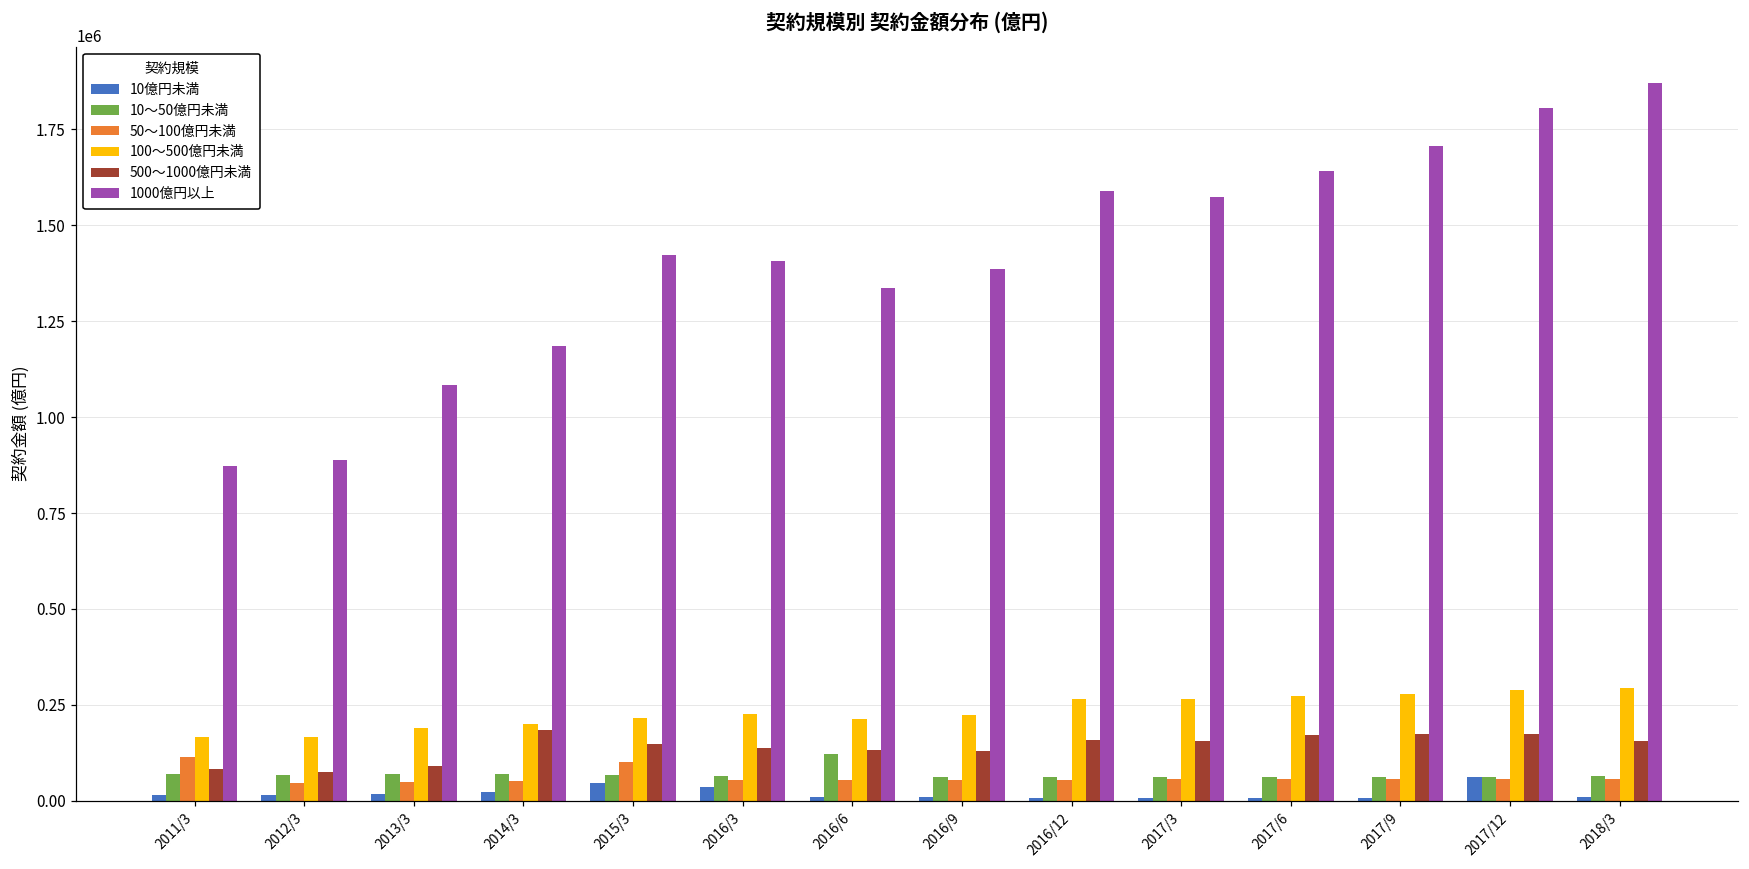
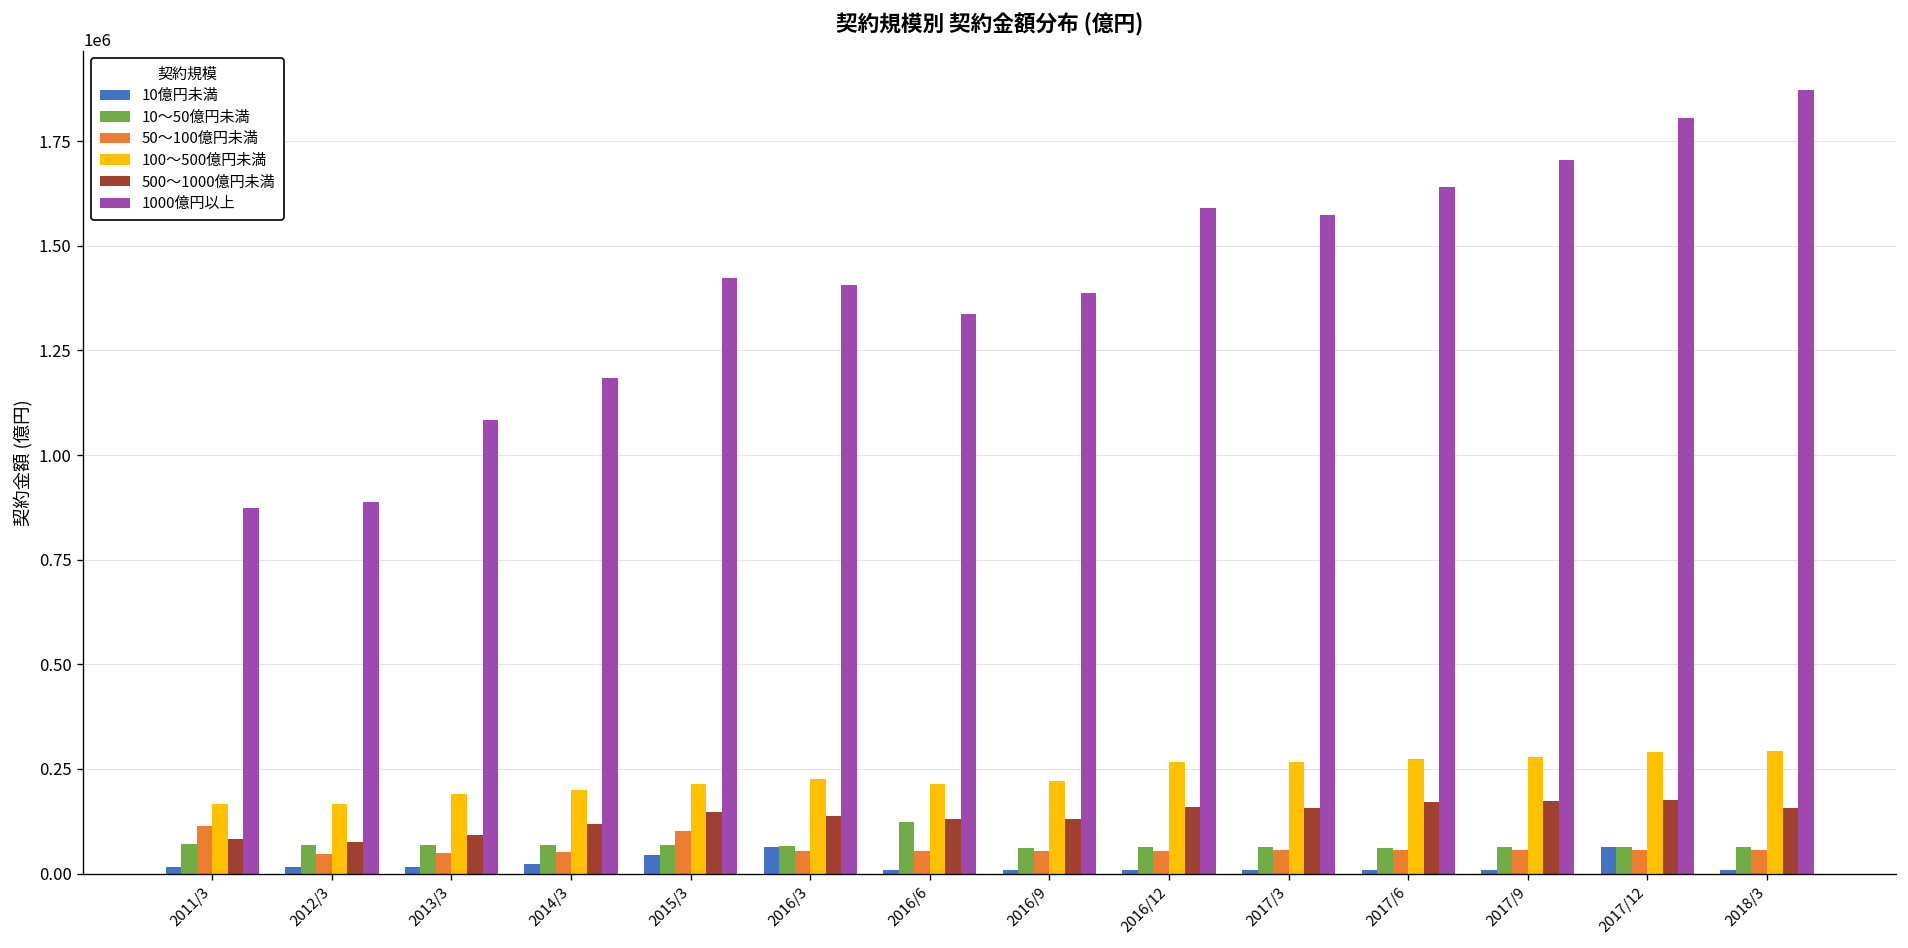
  {
    "10億円未満": {
      "2011/3": 20000,
      "2012/3": 20000,
      "2013/3": 20000,
      "2014/3": 20000,
      "2015/3": 50000,
-     "2016/3": 40000,
+     "2016/3": 60000,
      "2016/6": 10000,
      "2016/9": 10000,
      "2016/12": 10000,
      "2017/3": 10000,
      "2017/6": 10000,
      "2017/9": 10000,
      "2017/12": 60000,
      "2018/3": 10000
    },
    "10～50億円未満": {
      "2011/3": 70000,
      "2012/3": 70000,
      "2013/3": 70000,
      "2014/3": 70000,
      "2015/3": 70000,
      "2016/3": 70000,
      "2016/6": 120000,
      "2016/9": 60000,
      "2016/12": 60000,
      "2017/3": 60000,
      "2017/6": 60000,
      "2017/9": 60000,
      "2017/12": 60000,
      "2018/3": 60000
    },
    "50～100億円未満": {
      "2011/3": 110000,
      "2012/3": 50000,
      "2013/3": 50000,
      "2014/3": 50000,
      "2015/3": 100000,
      "2016/3": 50000,
      "2016/6": 50000,
      "2016/9": 50000,
      "2016/12": 50000,
      "2017/3": 60000,
      "2017/6": 60000,
      "2017/9": 60000,
      "2017/12": 60000,
      "2018/3": 60000
    },
    "100～500億円未満": {
      "2011/3": 170000,
      "2012/3": 170000,
      "2013/3": 190000,
      "2014/3": 200000,
      "2015/3": 210000,
      "2016/3": 230000,
      "2016/6": 210000,
      "2016/9": 220000,
      "2016/12": 270000,
      "2017/3": 270000,
      "2017/6": 270000,
      "2017/9": 280000,
      "2017/12": 290000,
      "2018/3": 290000
    },
    "500～1000億円未満": {
      "2011/3": 80000,
      "2012/3": 80000,
      "2013/3": 90000,
-     "2014/3": 180000,
+     "2014/3": 120000,
      "2015/3": 150000,
      "2016/3": 140000,
      "2016/6": 130000,
      "2016/9": 130000,
      "2016/12": 160000,
      "2017/3": 160000,
      "2017/6": 170000,
      "2017/9": 170000,
      "2017/12": 170000,
      "2018/3": 160000
    },
    "1000億円以上": {
      "2011/3": 870000,
      "2012/3": 890000,
      "2013/3": 1080000,
      "2014/3": 1180000,
      "2015/3": 1420000,
      "2016/3": 1410000,
      "2016/6": 1340000,
      "2016/9": 1390000,
      "2016/12": 1590000,
      "2017/3": 1570000,
      "2017/6": 1640000,
      "2017/9": 1710000,
      "2017/12": 1810000,
      "2018/3": 1870000
    }
  }
